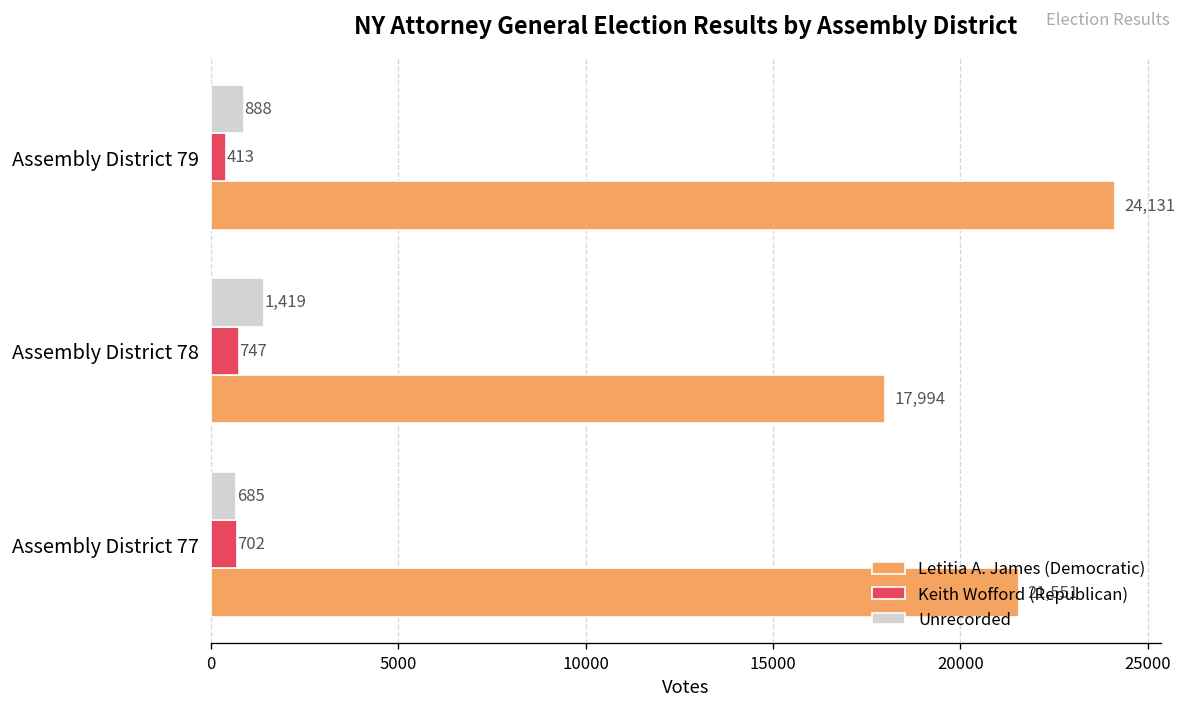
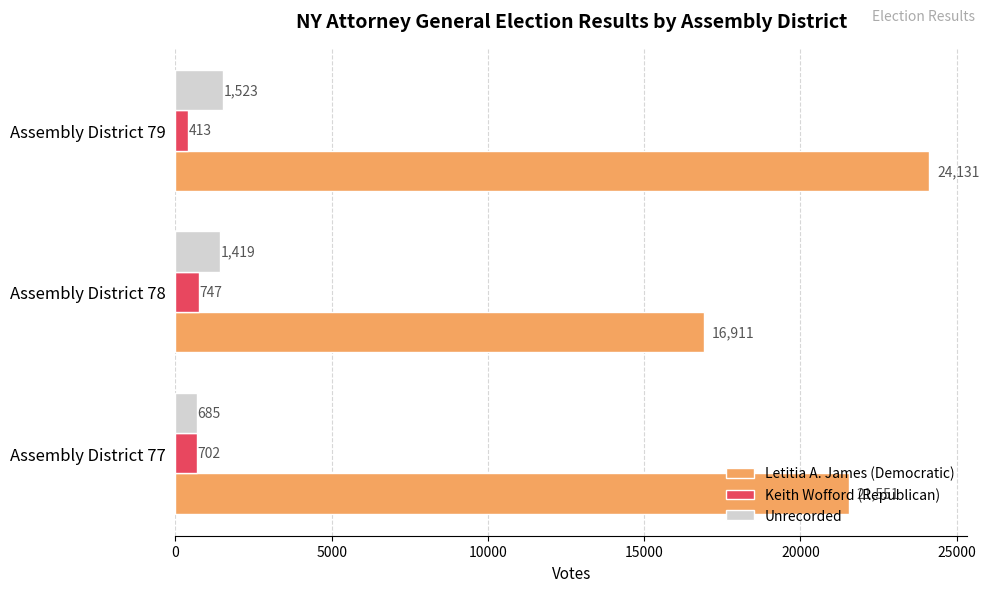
  {
    "Letitia A. James (Democratic)": {
      "Assembly District 79": "24,131",
-     "Assembly District 78": "17,994",
+     "Assembly District 78": "16,911",
      "Assembly District 77": "21,551"
    },
    "Keith Wofford (Republican)": {
      "Assembly District 79": "413",
      "Assembly District 78": "747",
      "Assembly District 77": "702"
    },
    "Unrecorded": {
-     "Assembly District 79": "888",
+     "Assembly District 79": "1,523",
      "Assembly District 78": "1,419",
      "Assembly District 77": "685"
    }
  }
